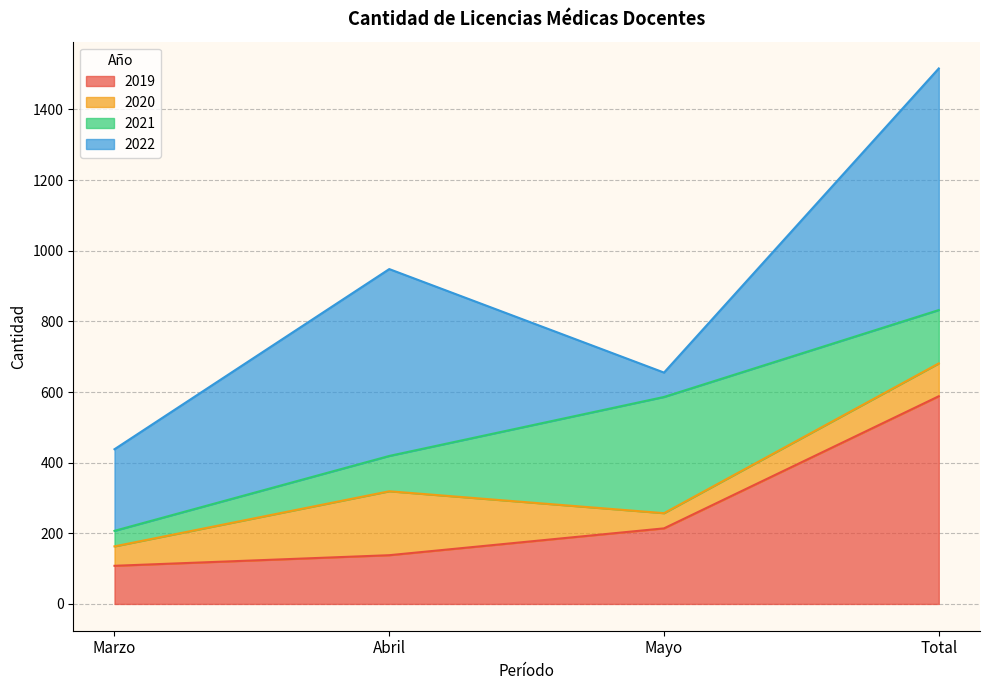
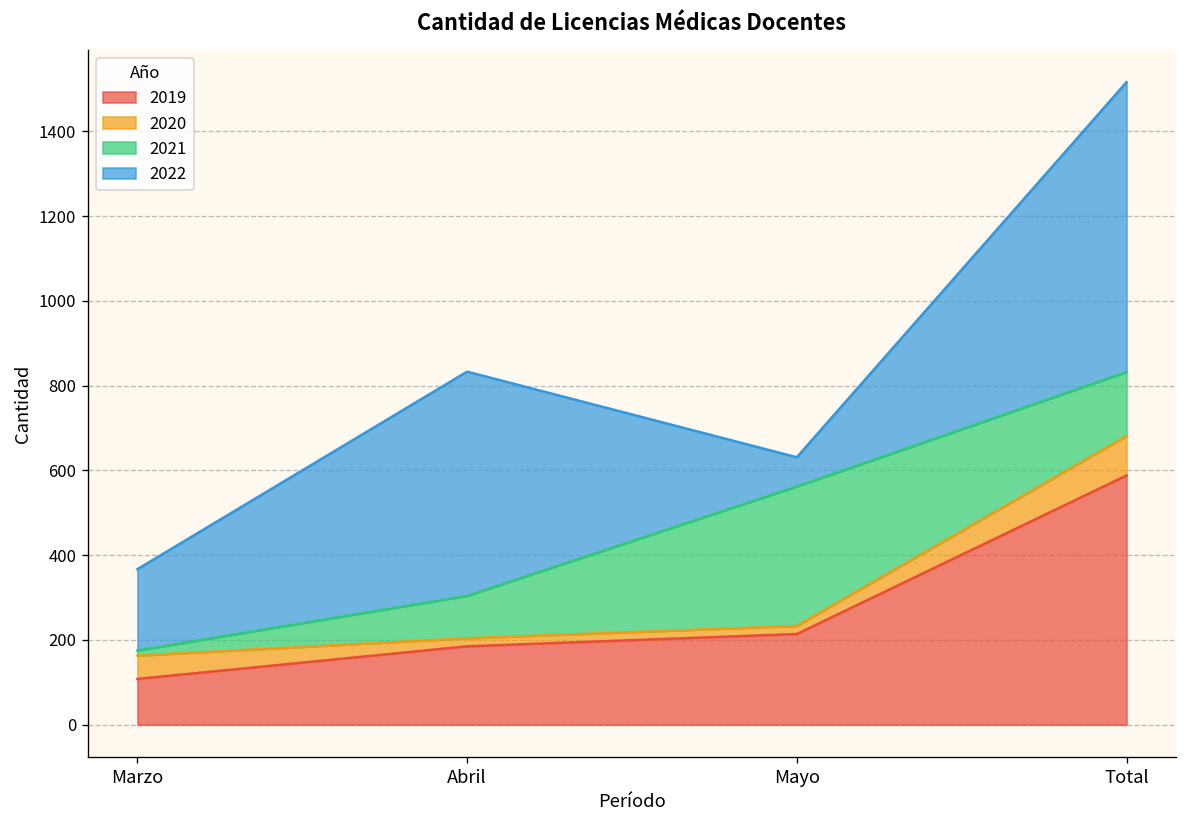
  {
    "2019": {
      "Marzo": 110,
-     "Abril": 140,
+     "Abril": 190,
      "Mayo": 210,
      "Total": 590
    },
    "2020": {
      "Marzo": 60,
-     "Abril": 180,
-     "Mayo": 40,
+     "Abril": 20,
+     "Mayo": 20,
      "Total": 90
    },
    "2021": {
-     "Marzo": 40,
+     "Marzo": 10,
      "Abril": 100,
      "Mayo": 330,
      "Total": 150
    },
    "2022": {
-     "Marzo": 230,
+     "Marzo": 190,
      "Abril": 530,
      "Mayo": 70,
      "Total": 680
    }
  }
